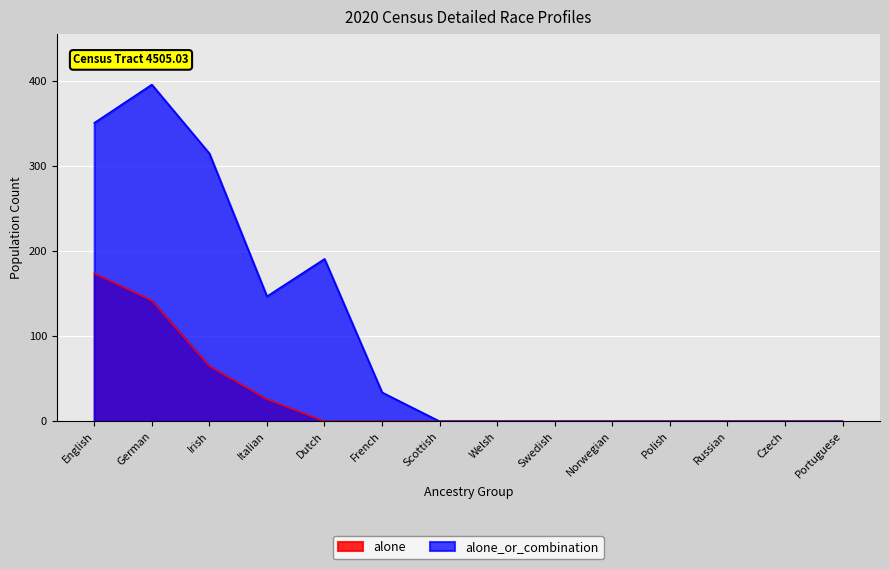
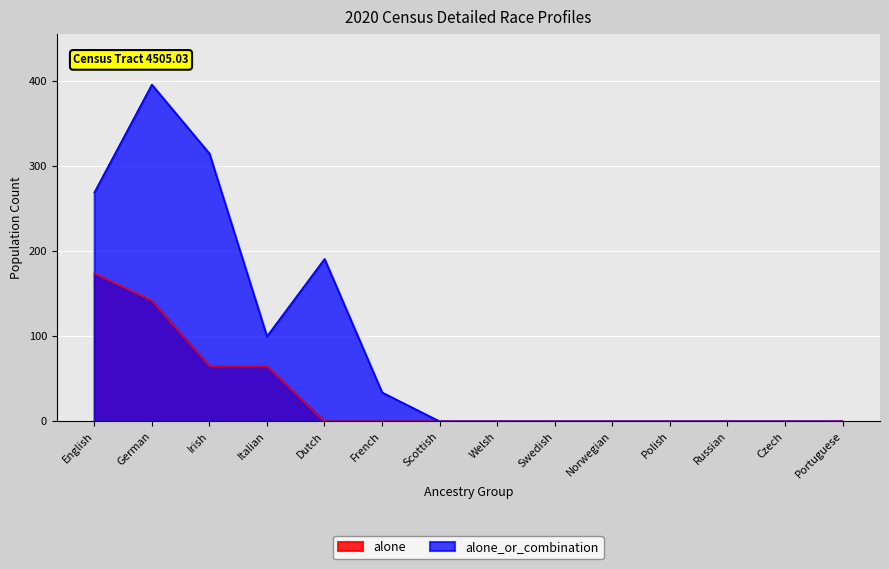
  {
    "alone": {
      "English": 170,
      "German": 140,
      "Irish": 70,
-     "Italian": 30,
+     "Italian": 70,
      "Dutch": 0,
      "French": 0
    },
    "alone_or_combination": {
-     "English": 350,
+     "English": 270,
      "Irish": 320,
-     "Italian": 150,
+     "Italian": 100,
      "Dutch": 190,
      "French": 30
    }
  }
